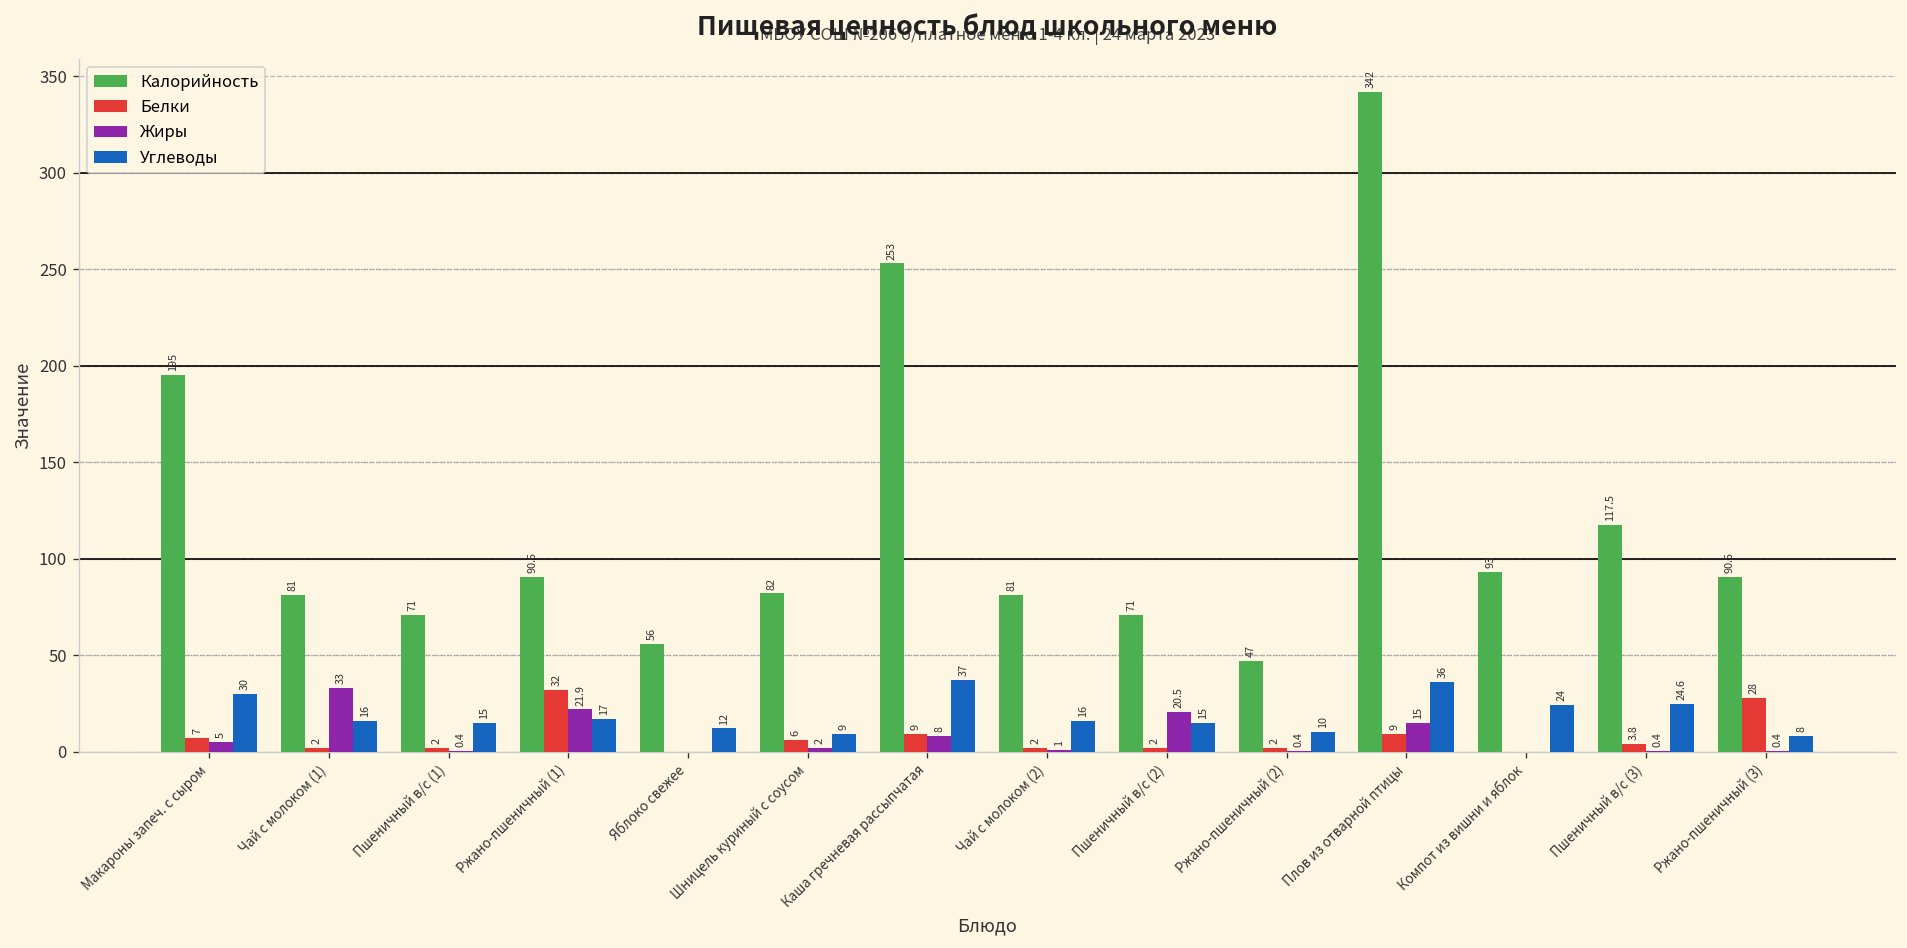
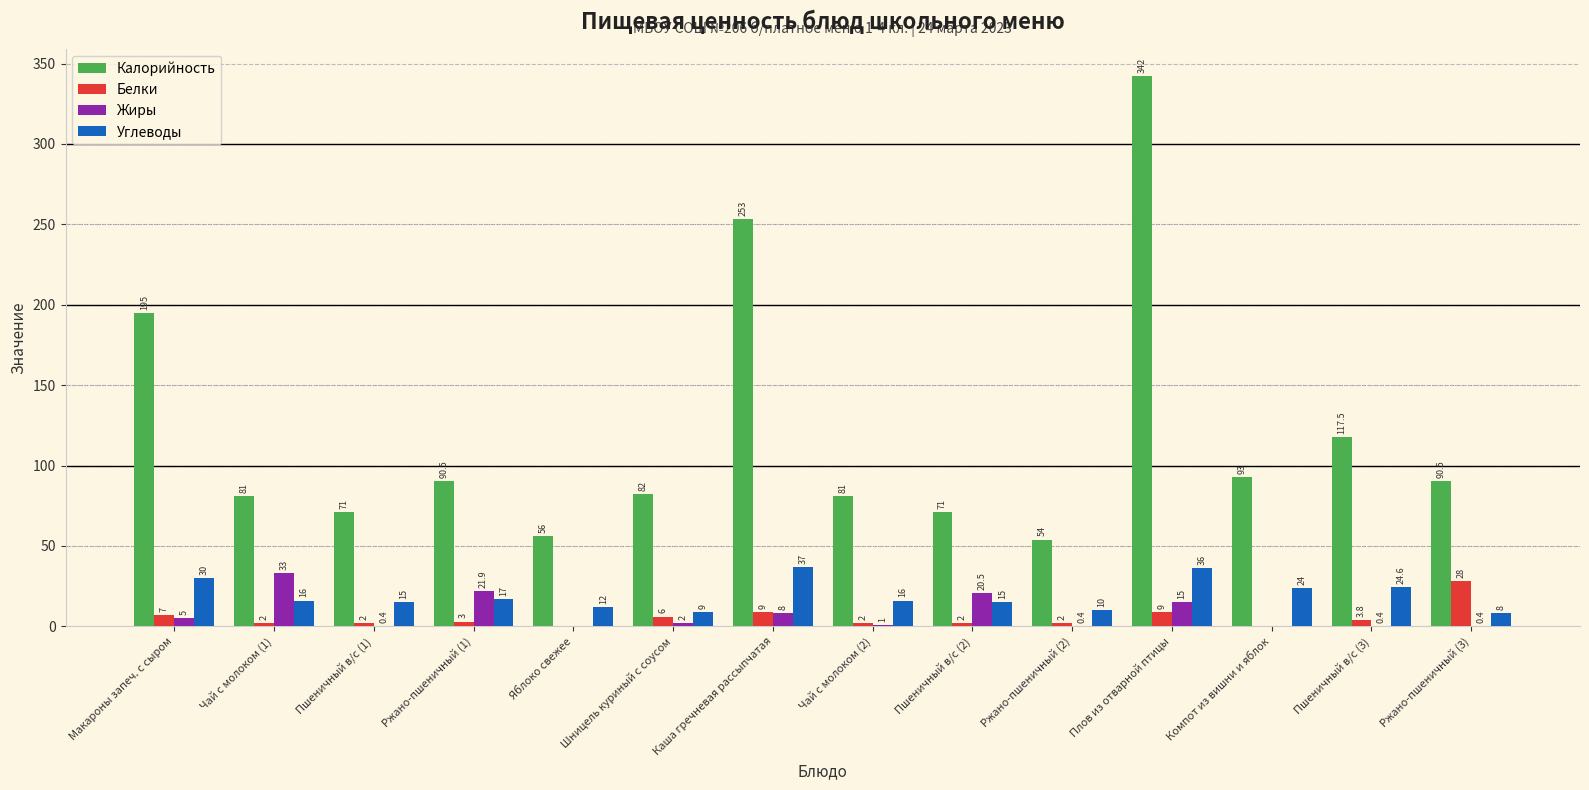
  {
    "Калорийность": {
      "Макароны запеч. с сыром": 195,
      "Чай с молоком (1)": 81,
      "Пшеничный в/с (1)": 71,
      "Ржано-пшеничный (1)": 90.5,
      "Яблоко свежее": 56,
      "Шницель куриный с соусом": 82,
      "Каша гречневая рассыпчатая": 253,
      "Чай с молоком (2)": 81,
      "Пшеничный в/с (2)": 71,
-     "Ржано-пшеничный (2)": 47,
+     "Ржано-пшеничный (2)": 54,
      "Плов из отварной птицы": 342,
      "Компот из вишни и яблок": 93,
      "Пшеничный в/с (3)": 117.5,
      "Ржано-пшеничный (3)": 90.5
    },
    "Белки": {
      "Макароны запеч. с сыром": 7,
      "Чай с молоком (1)": 2,
      "Пшеничный в/с (1)": 2,
-     "Ржано-пшеничный (1)": 32,
+     "Ржано-пшеничный (1)": 3,
      "Шницель куриный с соусом": 6,
      "Каша гречневая рассыпчатая": 9,
      "Чай с молоком (2)": 2,
      "Пшеничный в/с (2)": 2,
      "Ржано-пшеничный (2)": 2,
      "Плов из отварной птицы": 9,
      "Пшеничный в/с (3)": 3.8,
      "Ржано-пшеничный (3)": 28
    },
    "Жиры": {
      "Макароны запеч. с сыром": 5,
      "Чай с молоком (1)": 33,
      "Пшеничный в/с (1)": 0.4,
      "Ржано-пшеничный (1)": 21.9,
      "Шницель куриный с соусом": 2,
      "Каша гречневая рассыпчатая": 8,
      "Чай с молоком (2)": 1,
      "Пшеничный в/с (2)": 20.5,
      "Ржано-пшеничный (2)": 0.4,
      "Плов из отварной птицы": 15,
      "Пшеничный в/с (3)": 0.4,
      "Ржано-пшеничный (3)": 0.4
    },
    "Углеводы": {
      "Макароны запеч. с сыром": 30,
      "Чай с молоком (1)": 16,
      "Пшеничный в/с (1)": 15,
      "Ржано-пшеничный (1)": 17,
      "Яблоко свежее": 12,
      "Шницель куриный с соусом": 9,
      "Каша гречневая рассыпчатая": 37,
      "Чай с молоком (2)": 16,
      "Пшеничный в/с (2)": 15,
      "Ржано-пшеничный (2)": 10,
      "Плов из отварной птицы": 36,
      "Компот из вишни и яблок": 24,
      "Пшеничный в/с (3)": 24.6,
      "Ржано-пшеничный (3)": 8
    }
  }
